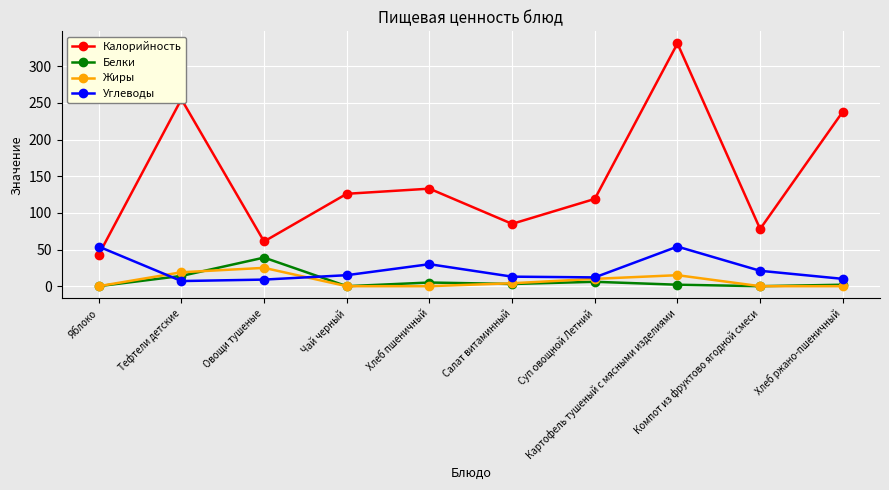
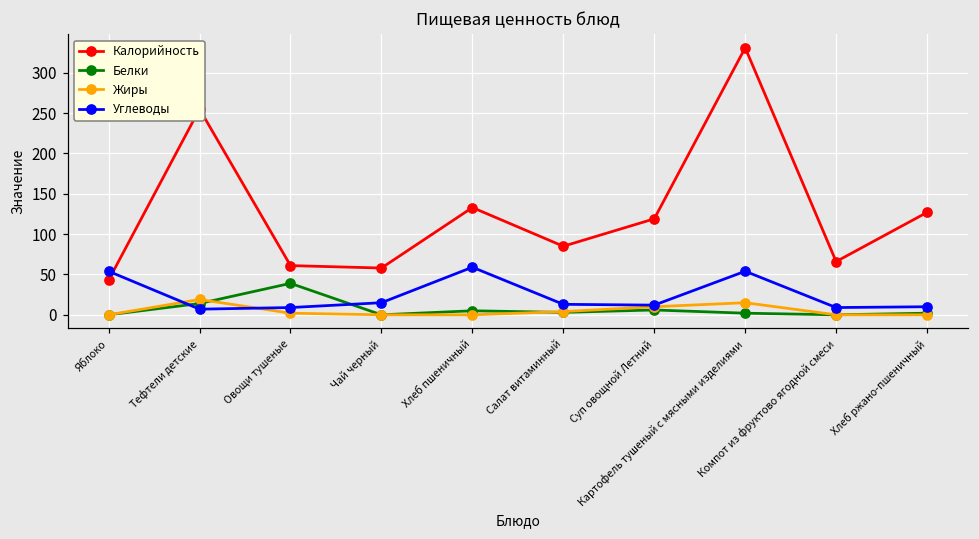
  {
    "Калорийность": {
      "Яблоко": 40,
      "Овощи тушеные": 60,
-     "Чай черный": 130,
+     "Чай черный": 60,
      "Хлеб пшеничный": 130,
      "Салат витаминный": 90,
      "Суп овощной Летний": 120,
      "Картофель тушеный с мясными изделиями": 330,
-     "Компот из фруктово ягодной смеси": 80,
-     "Хлеб ржано-пшеничный": 240
+     "Компот из фруктово ягодной смеси": 70,
+     "Хлеб ржано-пшеничный": 130
    },
    "Белки": {
      "Тефтели детские": 10,
      "Овощи тушеные": 40,
      "Хлеб пшеничный": 10,
      "Суп овощной Летний": 10,
      "Картофель тушеный с мясными изделиями": 0
    },
    "Жиры": {
      "Тефтели детские": 20,
-     "Овощи тушеные": 30,
+     "Овощи тушеные": 0,
      "Хлеб пшеничный": 0,
      "Картофель тушеный с мясными изделиями": 20
    },
    "Углеводы": {
      "Яблоко": 50,
      "Тефтели детские": 10,
      "Овощи тушеные": 10,
      "Чай черный": 20,
-     "Хлеб пшеничный": 30,
+     "Хлеб пшеничный": 60,
      "Салат витаминный": 10,
      "Картофель тушеный с мясными изделиями": 50,
-     "Компот из фруктово ягодной смеси": 20,
+     "Компот из фруктово ягодной смеси": 10,
      "Хлеб ржано-пшеничный": 10
    }
  }
